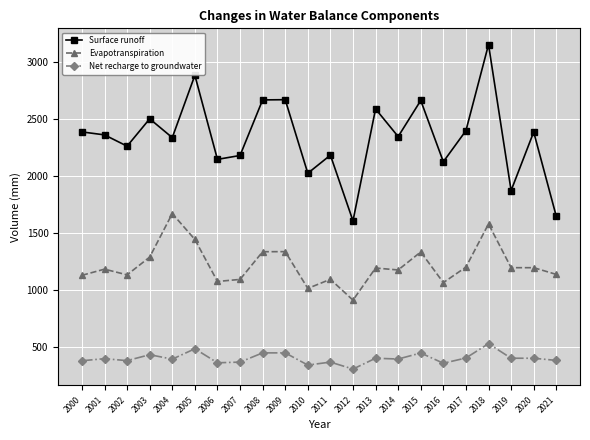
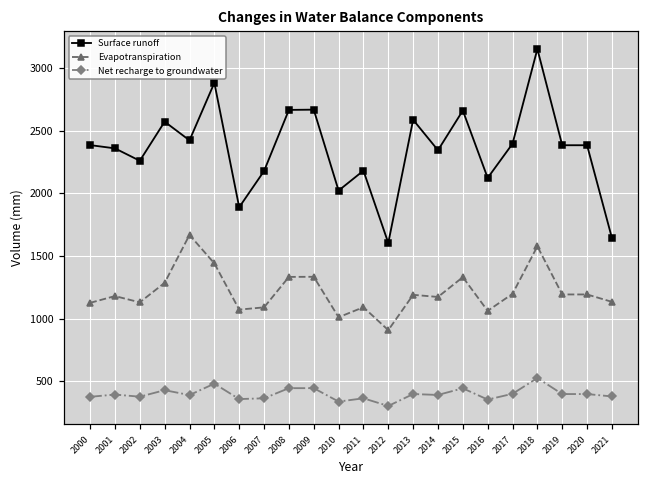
  {
    "Surface runoff": {
      "2000": 2380,
      "2001": 2360,
      "2002": 2260,
-     "2003": 2500,
-     "2004": 2330,
+     "2003": 2570,
+     "2004": 2420,
      "2005": 2880,
-     "2006": 2140,
+     "2006": 1890,
      "2007": 2180,
      "2008": 2670,
      "2009": 2670,
      "2010": 2020,
      "2011": 2180,
      "2012": 1600,
      "2013": 2590,
      "2014": 2340,
      "2015": 2660,
      "2016": 2120,
      "2017": 2400,
      "2018": 3150,
-     "2019": 1870,
+     "2019": 2380,
      "2020": 2380,
      "2021": 1640
    }
  }
